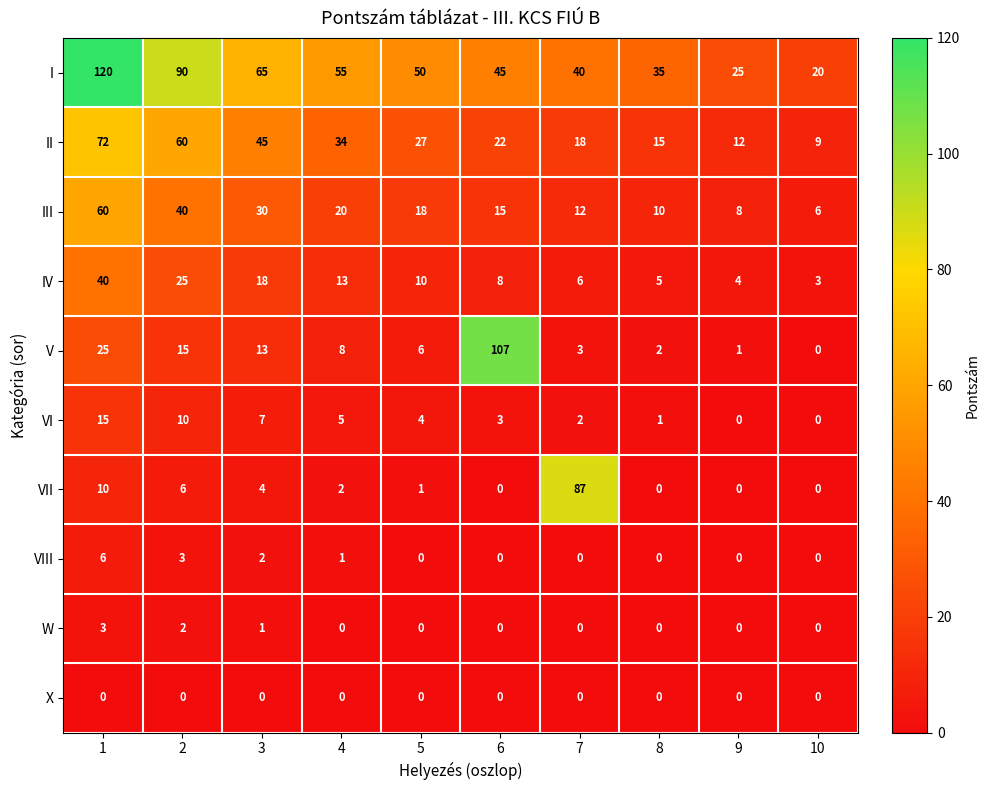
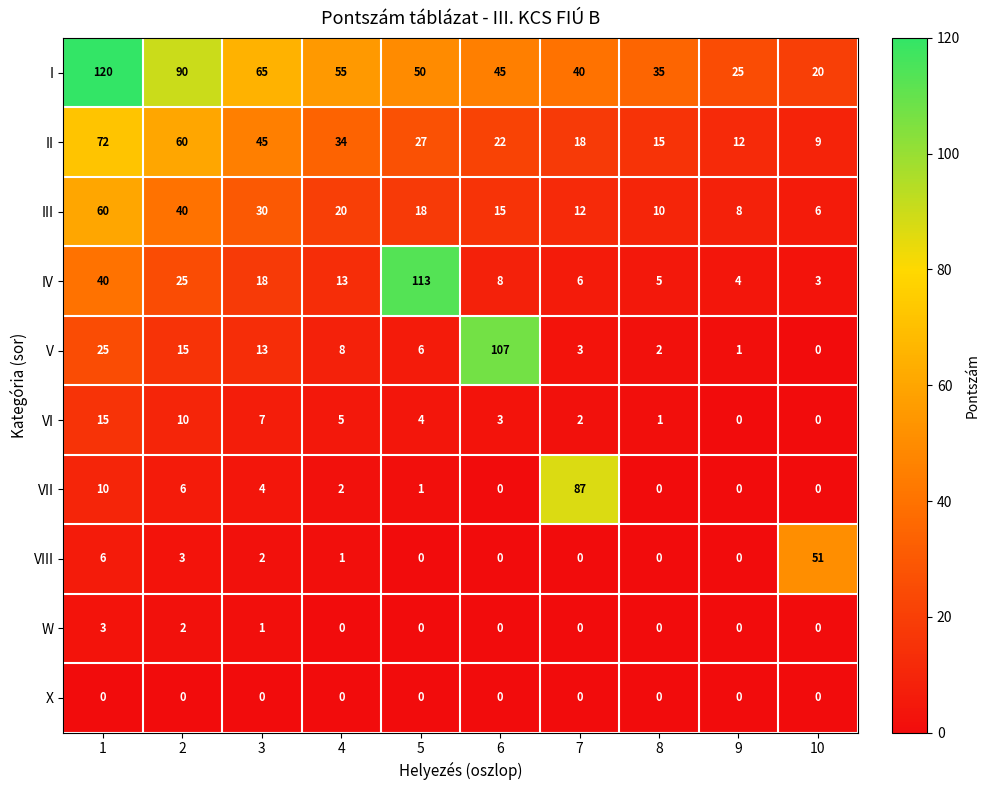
  {
    "I": {
      "1": 120,
      "2": 90,
      "3": 65,
      "4": 55,
      "5": 50,
      "6": 45,
      "7": 40,
      "8": 35,
      "9": 25,
      "10": 20
    },
    "II": {
      "1": 72,
      "2": 60,
      "3": 45,
      "4": 34,
      "5": 27,
      "6": 22,
      "7": 18,
      "8": 15,
      "9": 12,
      "10": 9
    },
    "III": {
      "1": 60,
      "2": 40,
      "3": 30,
      "4": 20,
      "5": 18,
      "6": 15,
      "7": 12,
      "8": 10,
      "9": 8,
      "10": 6
    },
    "IV": {
      "1": 40,
      "2": 25,
      "3": 18,
      "4": 13,
-     "5": 10,
+     "5": 113,
      "6": 8,
      "7": 6,
      "8": 5,
      "9": 4,
      "10": 3
    },
    "V": {
      "1": 25,
      "2": 15,
      "3": 13,
      "4": 8,
      "5": 6,
      "6": 107,
      "7": 3,
      "8": 2,
      "9": 1,
      "10": 0
    },
    "VI": {
      "1": 15,
      "2": 10,
      "3": 7,
      "4": 5,
      "5": 4,
      "6": 3,
      "7": 2,
      "8": 1,
      "9": 0,
      "10": 0
    },
    "VII": {
      "1": 10,
      "2": 6,
      "3": 4,
      "4": 2,
      "5": 1,
      "6": 0,
      "7": 87,
      "8": 0,
      "9": 0,
      "10": 0
    },
    "VIII": {
      "1": 6,
      "2": 3,
      "3": 2,
      "4": 1,
      "5": 0,
      "6": 0,
      "7": 0,
      "8": 0,
      "9": 0,
-     "10": 0
+     "10": 51
    },
    "W": {
      "1": 3,
      "2": 2,
      "3": 1,
      "4": 0,
      "5": 0,
      "6": 0,
      "7": 0,
      "8": 0,
      "9": 0,
      "10": 0
    },
    "X": {
      "1": 0,
      "2": 0,
      "3": 0,
      "4": 0,
      "5": 0,
      "6": 0,
      "7": 0,
      "8": 0,
      "9": 0,
      "10": 0
    }
  }
